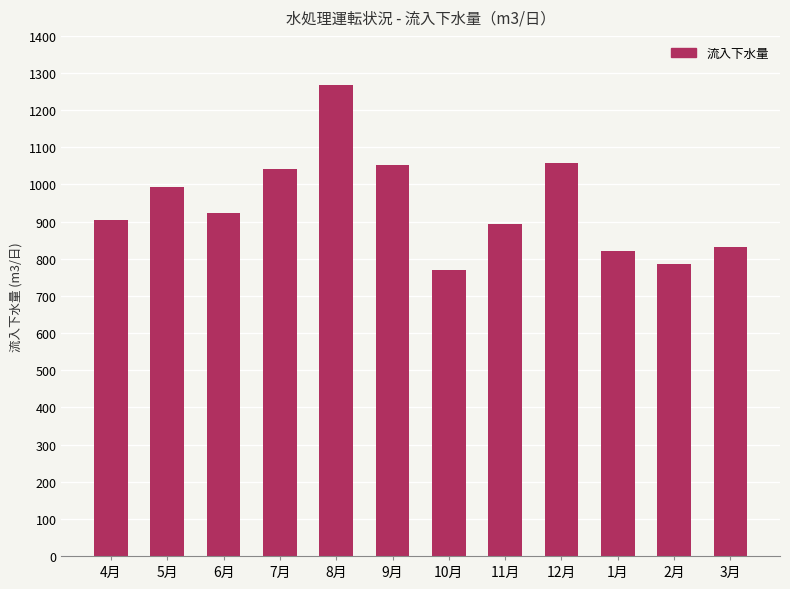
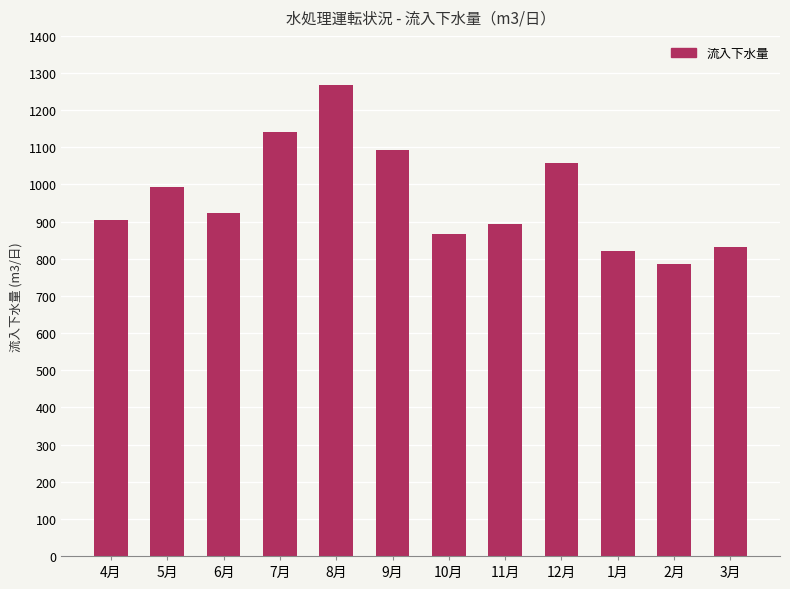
  {
    "4月": 900,
    "5月": 990,
    "6月": 920,
-   "7月": 1040,
+   "7月": 1140,
    "8月": 1270,
-   "9月": 1050,
-   "10月": 770,
+   "9月": 1090,
+   "10月": 870,
    "11月": 890,
    "12月": 1060,
    "1月": 820,
    "2月": 780,
    "3月": 830
  }
